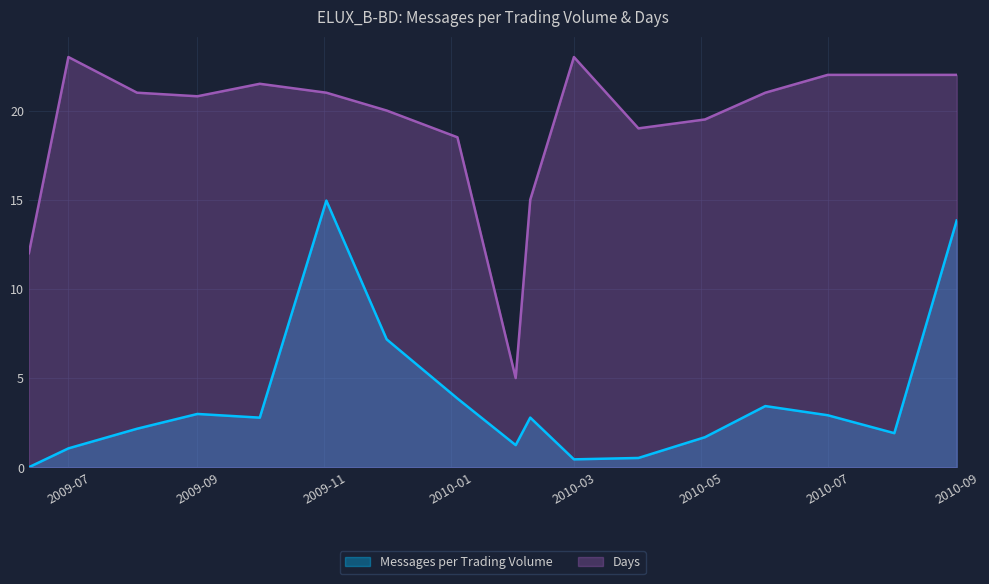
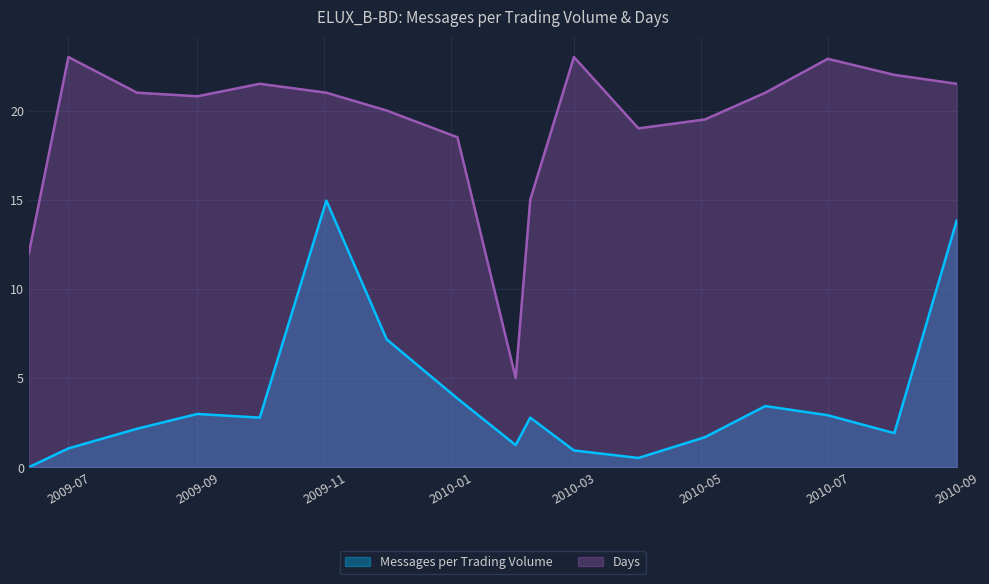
  {
    "Messages per Trading Volume": {
      "2009-07": 1.1,
      "2009-09": 3.0,
-     "2010-03": 0.4,
+     "2010-03": 0.9,
      "2010-07": 2.9,
      "2010-09": 13.8
    },
    "Days": {
      "2009-07": 23.0,
      "2009-09": 20.8,
      "2010-03": 23.0,
-     "2010-07": 22.0,
-     "2010-09": 22.0
+     "2010-07": 22.9,
+     "2010-09": 21.5
    }
  }
